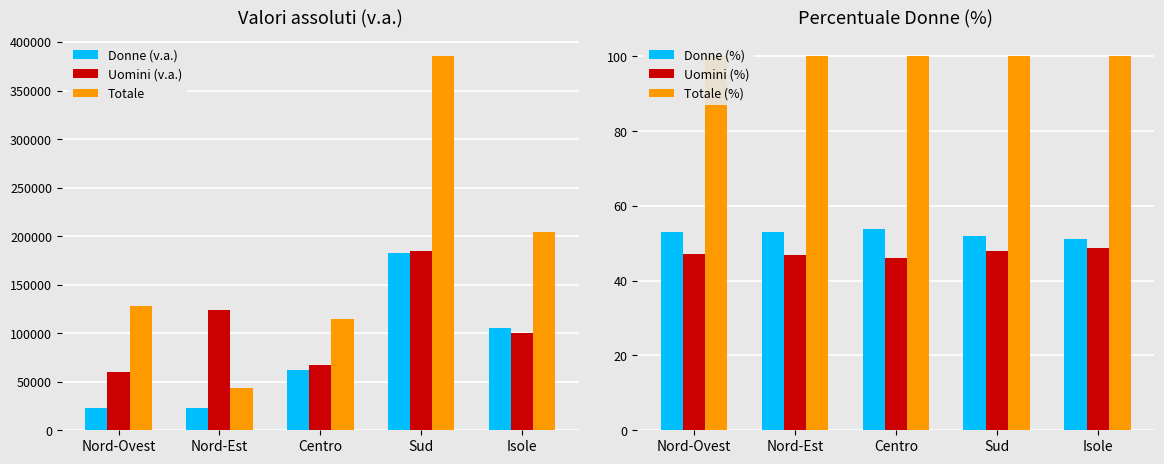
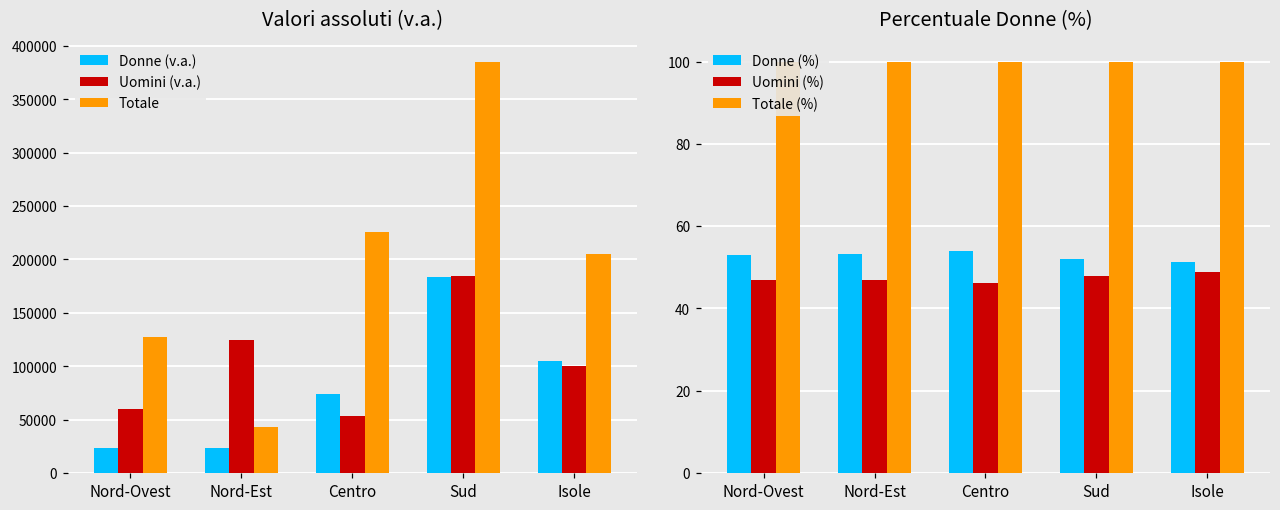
  {
    "Valori assoluti (v.a.)": {
      "Donne (v.a.)": {
        "Nord-Ovest": 20000,
        "Nord-Est": 20000,
-       "Centro": 60000,
+       "Centro": 70000,
        "Sud": 180000,
        "Isole": 100000
      },
      "Uomini (v.a.)": {
        "Nord-Ovest": 60000,
        "Nord-Est": 120000,
-       "Centro": 70000,
+       "Centro": 50000,
        "Sud": 180000,
        "Isole": 100000
      },
      "Totale": {
        "Nord-Ovest": 130000,
        "Nord-Est": 40000,
-       "Centro": 110000,
+       "Centro": 230000,
        "Sud": 390000,
        "Isole": 200000
      }
    },
    "Percentuale Donne (%)": {
      "Donne (%)": {
        "Nord-Ovest": 53,
        "Nord-Est": 53,
        "Centro": 54,
        "Sud": 52,
        "Isole": 51
      },
      "Uomini (%)": {
        "Nord-Ovest": 47,
        "Nord-Est": 47,
        "Centro": 46,
        "Sud": 48,
        "Isole": 49
      },
      "Totale (%)": {
        "Nord-Est": 100,
        "Centro": 100,
        "Sud": 100,
        "Isole": 100
      }
    }
  }
